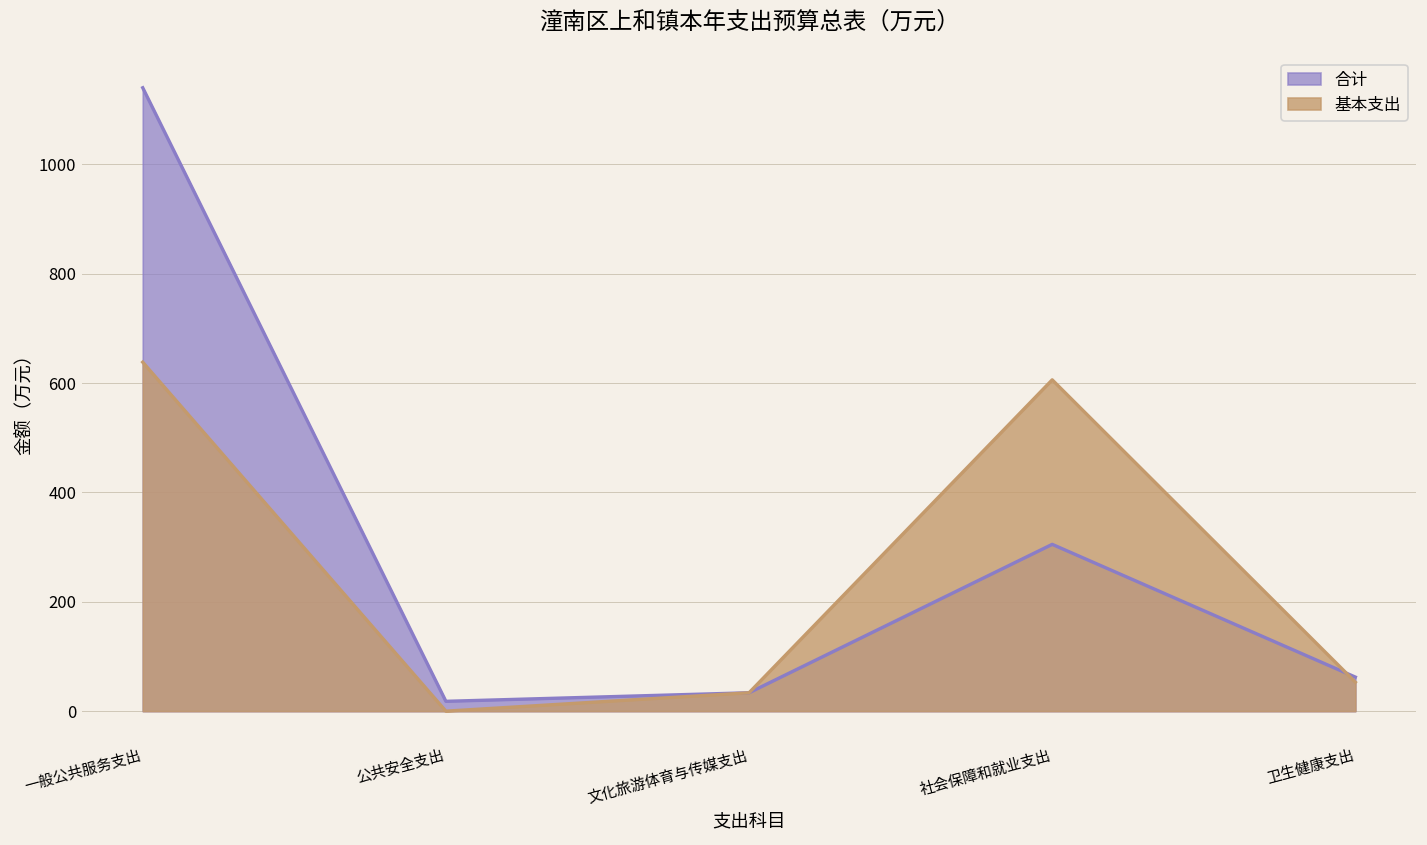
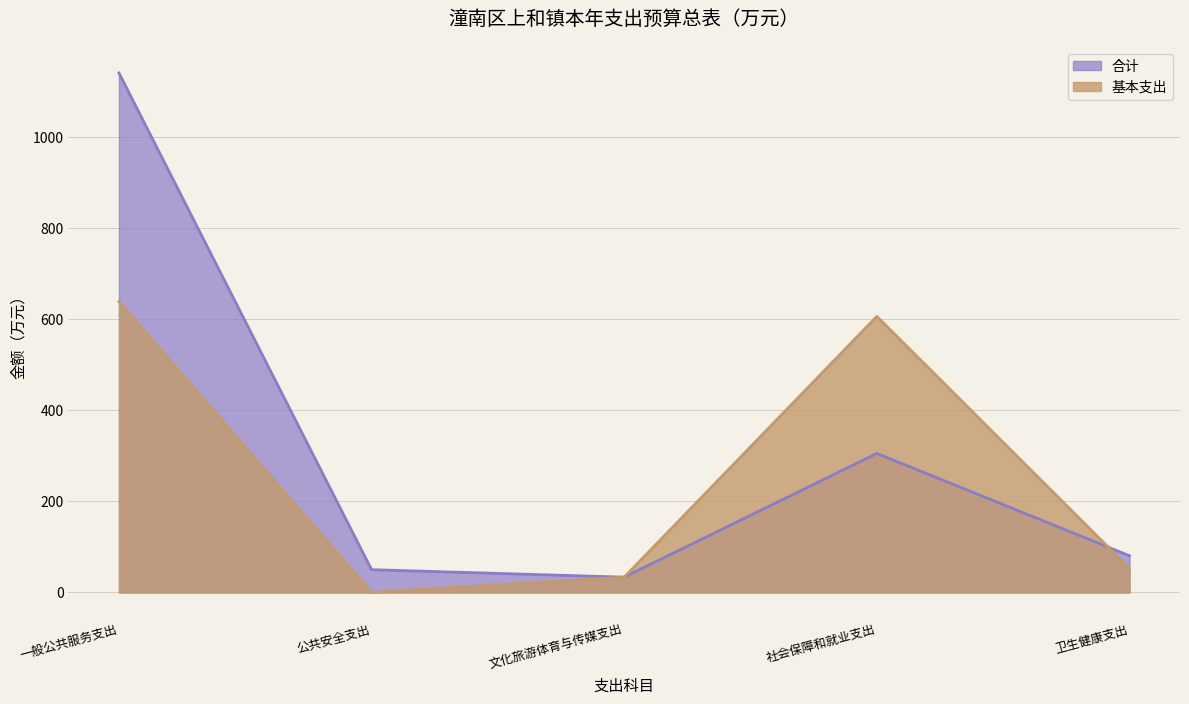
  {
    "合计": {
      "一般公共服务支出": 1140,
-     "公共安全支出": 20,
+     "公共安全支出": 50,
      "社会保障和就业支出": 310,
-     "卫生健康支出": 60
+     "卫生健康支出": 80
    },
    "基本支出": {
      "一般公共服务支出": 640,
      "公共安全支出": 0,
      "社会保障和就业支出": 610,
      "卫生健康支出": 50
    }
  }
